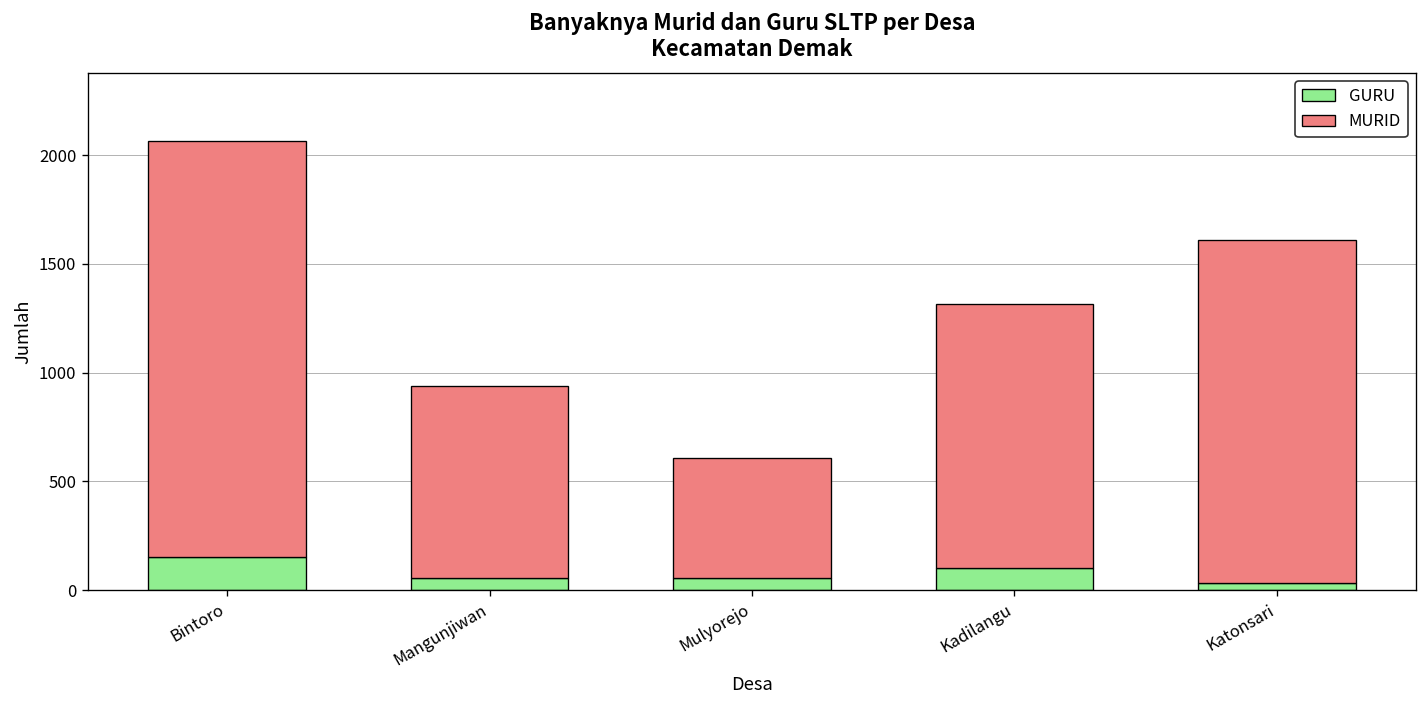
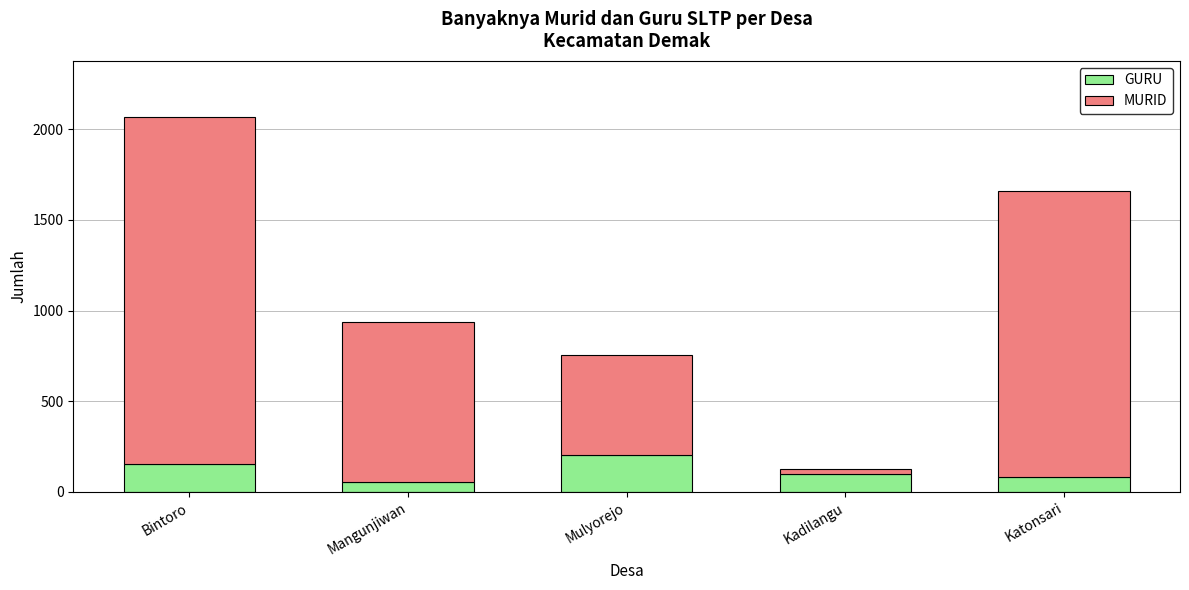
  {
    "GURU": {
      "Bintoro": 150,
      "Mangunjiwan": 60,
-     "Mulyorejo": 60,
+     "Mulyorejo": 200,
      "Kadilangu": 100,
-     "Katonsari": 30
+     "Katonsari": 80
    },
    "MURID": {
      "Bintoro": 1920,
      "Mangunjiwan": 880,
      "Mulyorejo": 560,
-     "Kadilangu": 1220,
+     "Kadilangu": 30,
      "Katonsari": 1580
    }
  }
